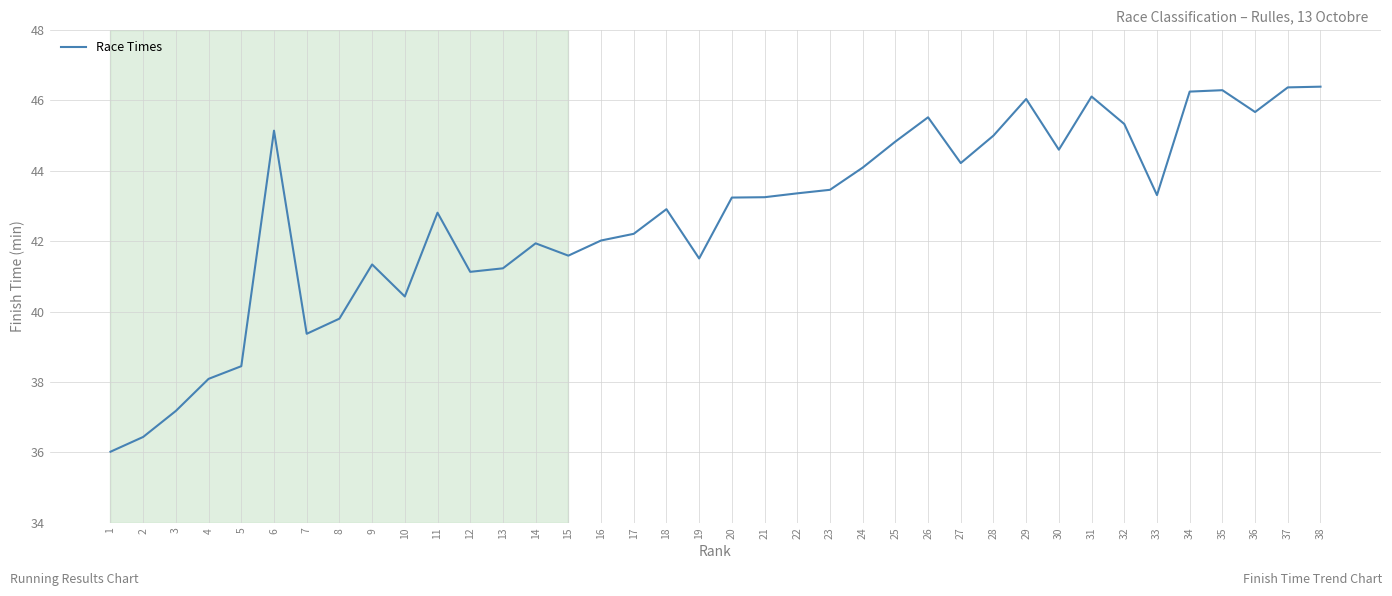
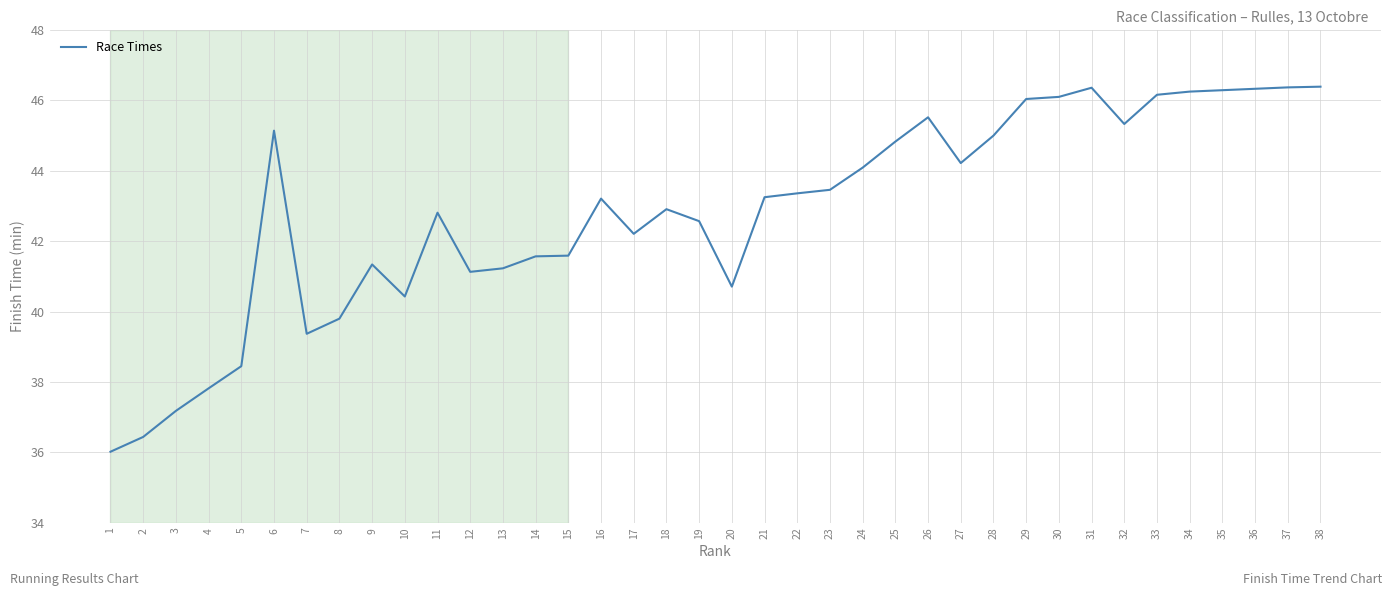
  {
    "1": 36.0,
    "2": 36.4,
    "3": 37.2,
-   "4": 38.1,
+   "4": 37.8,
    "5": 38.5,
    "6": 45.1,
    "7": 39.4,
    "8": 39.8,
    "9": 41.3,
    "10": 40.4,
    "11": 42.8,
    "12": 41.1,
    "13": 41.2,
-   "14": 41.9,
+   "14": 41.6,
    "15": 41.6,
-   "16": 42.0,
+   "16": 43.2,
    "17": 42.2,
    "18": 42.9,
-   "19": 41.5,
-   "20": 43.2,
+   "19": 42.6,
+   "20": 40.7,
    "21": 43.3,
    "22": 43.4,
    "23": 43.5,
    "24": 44.1,
    "25": 44.8,
    "26": 45.5,
    "27": 44.2,
    "28": 45.0,
    "29": 46.0,
-   "30": 44.6,
-   "31": 46.1,
+   "30": 46.1,
+   "31": 46.4,
    "32": 45.3,
-   "33": 43.3,
+   "33": 46.2,
    "34": 46.3,
    "35": 46.3,
-   "36": 45.7,
+   "36": 46.3,
    "37": 46.4,
    "38": 46.4
  }
